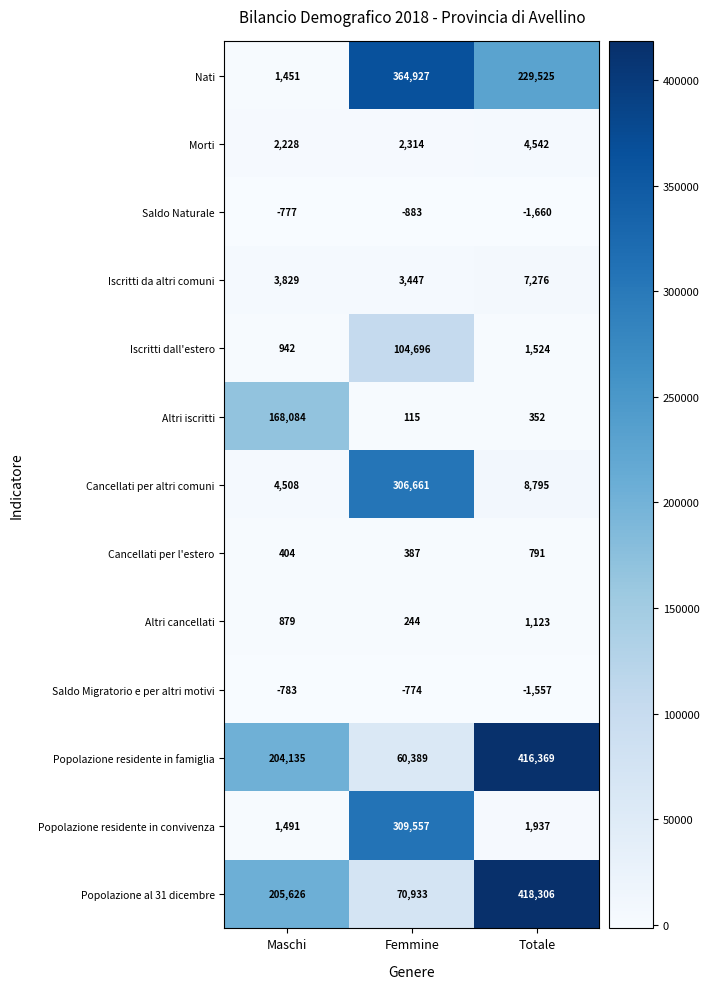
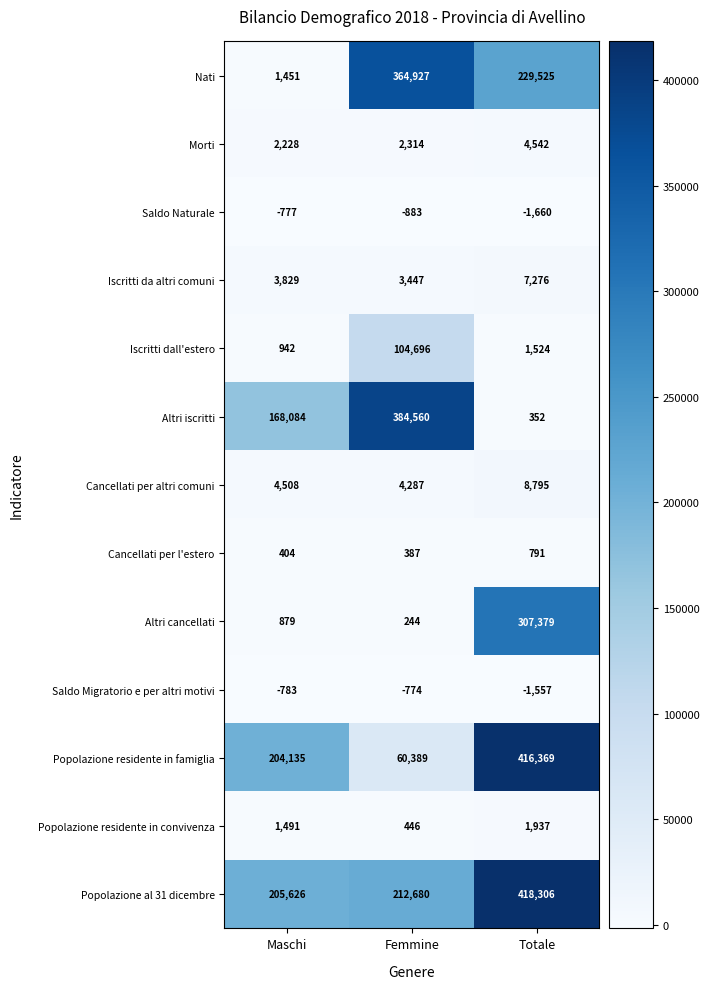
  {
    "Nati": {
      "Maschi": "1,451",
      "Femmine": "364,927",
      "Totale": "229,525"
    },
    "Morti": {
      "Maschi": "2,228",
      "Femmine": "2,314",
      "Totale": "4,542"
    },
    "Saldo Naturale": {
      "Maschi": "-777",
      "Femmine": "-883",
      "Totale": "-1,660"
    },
    "Iscritti da altri comuni": {
      "Maschi": "3,829",
      "Femmine": "3,447",
      "Totale": "7,276"
    },
    "Iscritti dall'estero": {
      "Maschi": "942",
      "Femmine": "104,696",
      "Totale": "1,524"
    },
    "Altri iscritti": {
      "Maschi": "168,084",
-     "Femmine": "115",
+     "Femmine": "384,560",
      "Totale": "352"
    },
    "Cancellati per altri comuni": {
      "Maschi": "4,508",
-     "Femmine": "306,661",
+     "Femmine": "4,287",
      "Totale": "8,795"
    },
    "Cancellati per l'estero": {
      "Maschi": "404",
      "Femmine": "387",
      "Totale": "791"
    },
    "Altri cancellati": {
      "Maschi": "879",
      "Femmine": "244",
-     "Totale": "1,123"
+     "Totale": "307,379"
    },
    "Saldo Migratorio e per altri motivi": {
      "Maschi": "-783",
      "Femmine": "-774",
      "Totale": "-1,557"
    },
    "Popolazione residente in famiglia": {
      "Maschi": "204,135",
      "Femmine": "60,389",
      "Totale": "416,369"
    },
    "Popolazione residente in convivenza": {
      "Maschi": "1,491",
-     "Femmine": "309,557",
+     "Femmine": "446",
      "Totale": "1,937"
    },
    "Popolazione al 31 dicembre": {
      "Maschi": "205,626",
-     "Femmine": "70,933",
+     "Femmine": "212,680",
      "Totale": "418,306"
    }
  }
